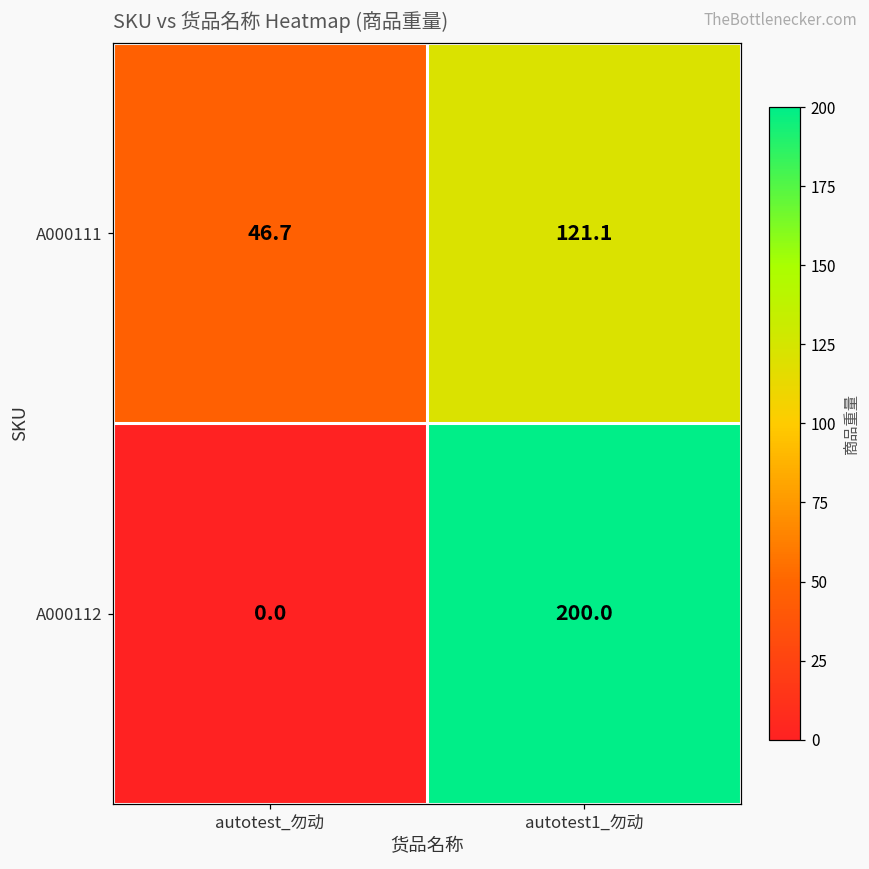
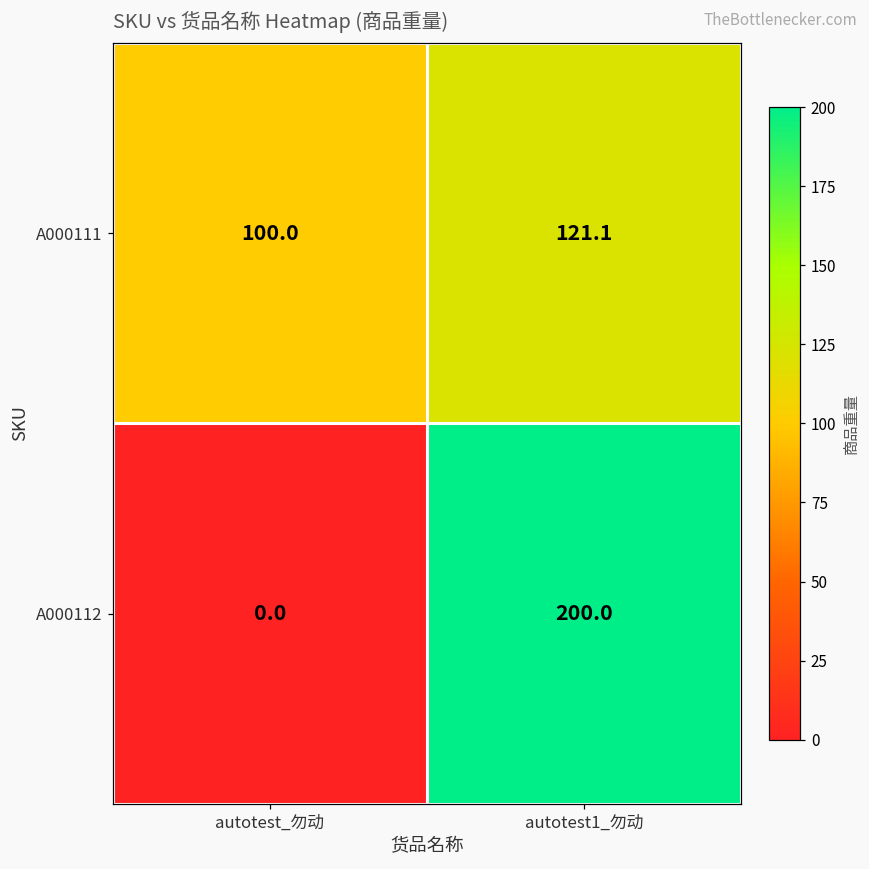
  {
    "A000111": {
-     "autotest_勿动": 46.7,
+     "autotest_勿动": 100.0,
      "autotest1_勿动": 121.1
    },
    "A000112": {
      "autotest_勿动": 0.0,
      "autotest1_勿动": 200.0
    }
  }
